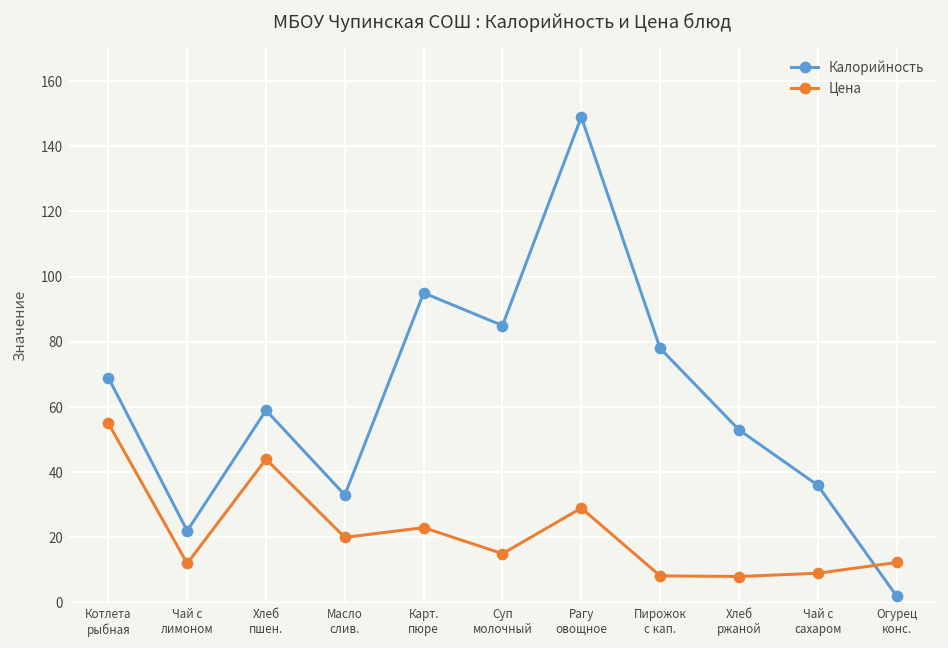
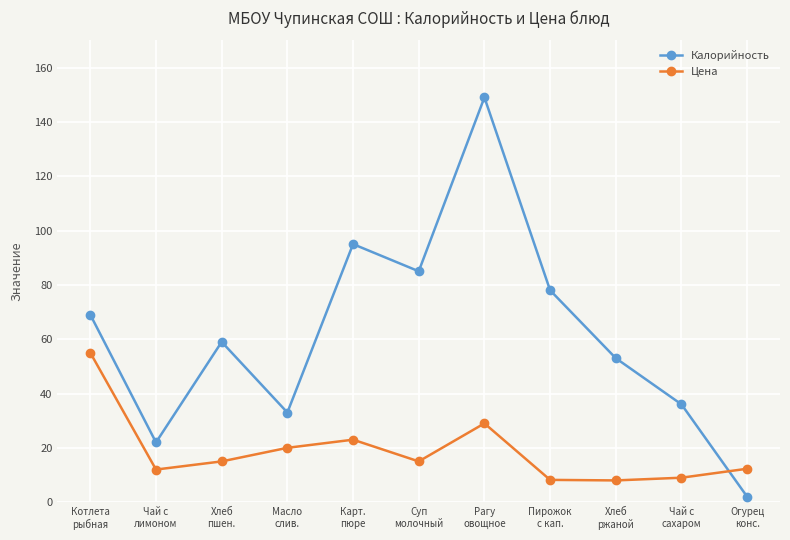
  {
    "Калорийность": {
      "Котлета рыбная": 69,
      "Чай с лимоном": 22,
      "Хлеб пшен.": 59,
      "Масло слив.": 33,
      "Карт. пюре": 95,
      "Суп молочный": 85,
      "Рагу овощное": 149,
      "Пирожок с кап.": 78,
      "Хлеб ржаной": 53,
      "Чай с сахаром": 36,
      "Огурец конс.": 2
    },
    "Цена": {
      "Котлета рыбная": 55,
      "Чай с лимоном": 12,
-     "Хлеб пшен.": 44,
+     "Хлеб пшен.": 15,
      "Масло слив.": 20,
      "Карт. пюре": 23,
      "Суп молочный": 15,
      "Рагу овощное": 29,
      "Пирожок с кап.": 8,
      "Хлеб ржаной": 8,
      "Чай с сахаром": 9,
      "Огурец конс.": 12
    }
  }
